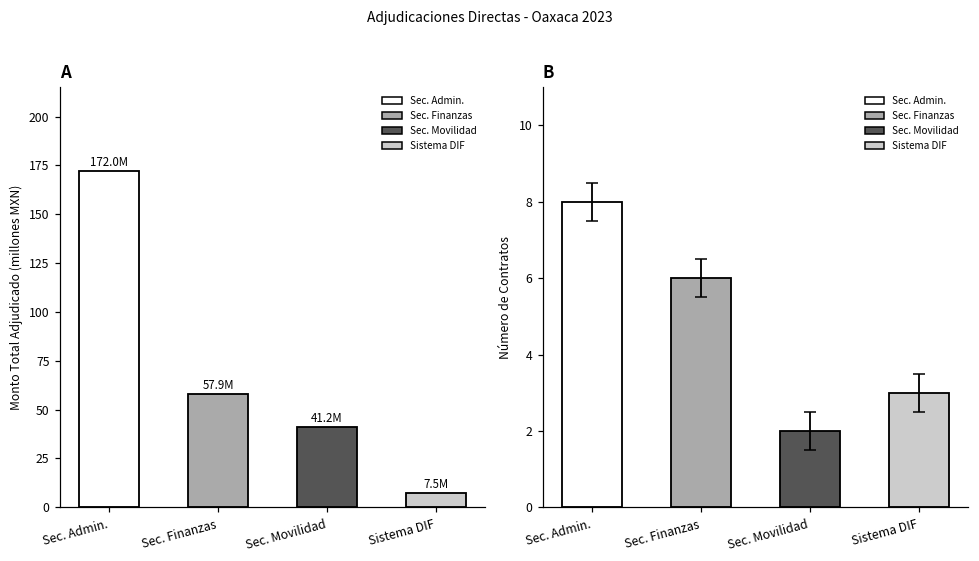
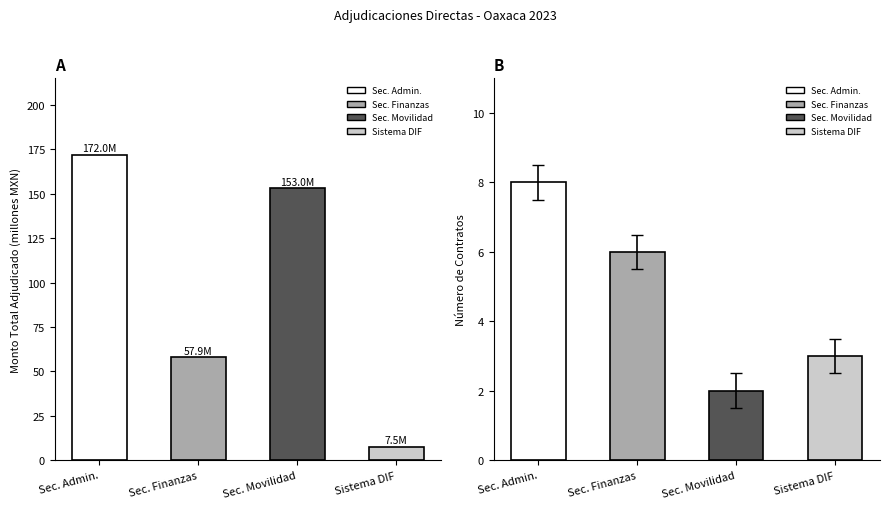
  {
    "A": {
      "Sec. Admin.": "172.0M",
      "Sec. Finanzas": "57.9M",
-     "Sec. Movilidad": "41.2M",
+     "Sec. Movilidad": "153.0M",
      "Sistema DIF": "7.5M"
    }
  }
